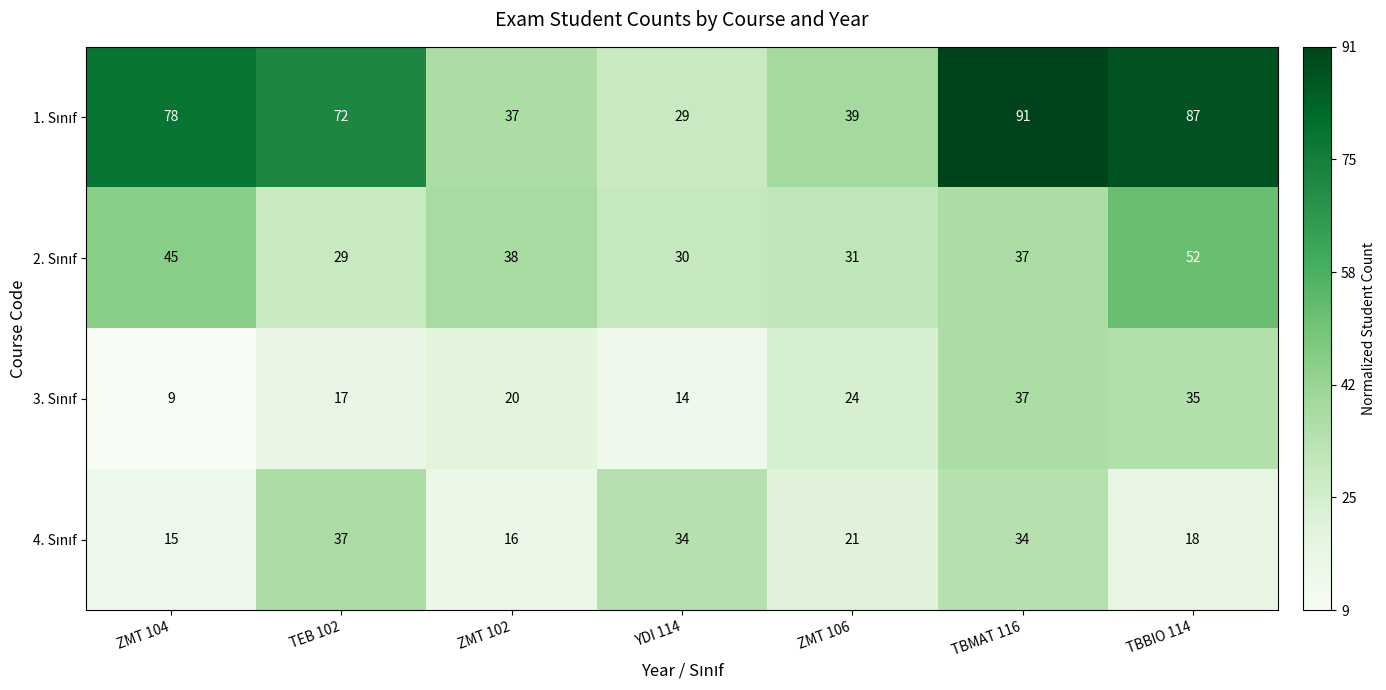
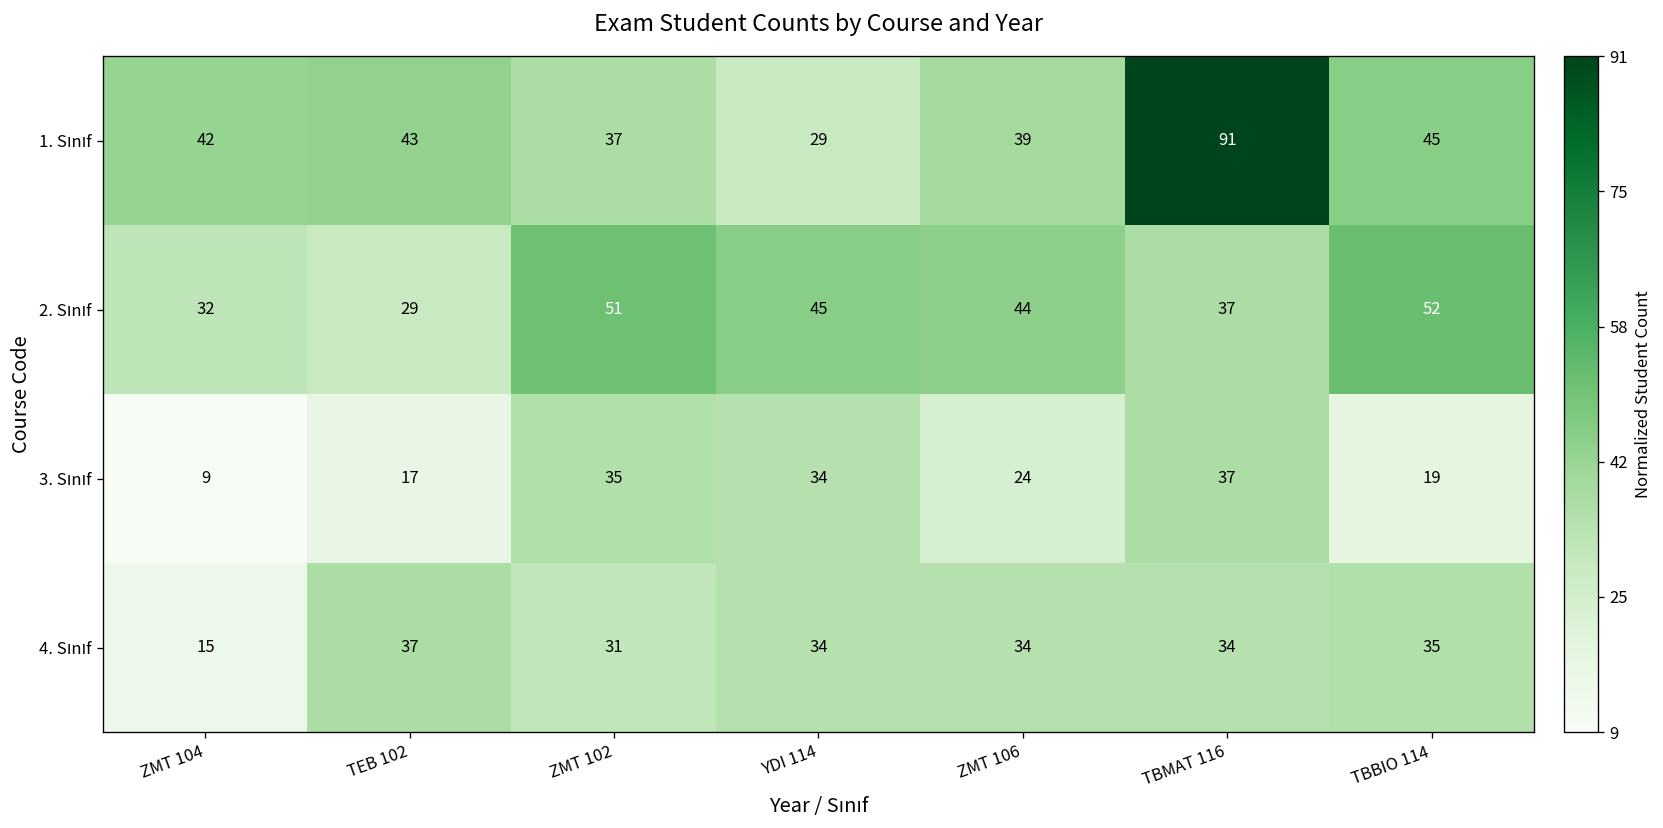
  {
    "1. Sınıf": {
-     "ZMT 104": 78,
-     "TEB 102": 72,
+     "ZMT 104": 42,
+     "TEB 102": 43,
      "ZMT 102": 37,
      "YDI 114": 29,
      "ZMT 106": 39,
      "TBMAT 116": 91,
-     "TBBIO 114": 87
+     "TBBIO 114": 45
    },
    "2. Sınıf": {
-     "ZMT 104": 45,
+     "ZMT 104": 32,
      "TEB 102": 29,
-     "ZMT 102": 38,
-     "YDI 114": 30,
-     "ZMT 106": 31,
+     "ZMT 102": 51,
+     "YDI 114": 45,
+     "ZMT 106": 44,
      "TBMAT 116": 37,
      "TBBIO 114": 52
    },
    "3. Sınıf": {
      "ZMT 104": 9,
      "TEB 102": 17,
-     "ZMT 102": 20,
-     "YDI 114": 14,
+     "ZMT 102": 35,
+     "YDI 114": 34,
      "ZMT 106": 24,
      "TBMAT 116": 37,
-     "TBBIO 114": 35
+     "TBBIO 114": 19
    },
    "4. Sınıf": {
      "ZMT 104": 15,
      "TEB 102": 37,
-     "ZMT 102": 16,
+     "ZMT 102": 31,
      "YDI 114": 34,
-     "ZMT 106": 21,
+     "ZMT 106": 34,
      "TBMAT 116": 34,
-     "TBBIO 114": 18
+     "TBBIO 114": 35
    }
  }
